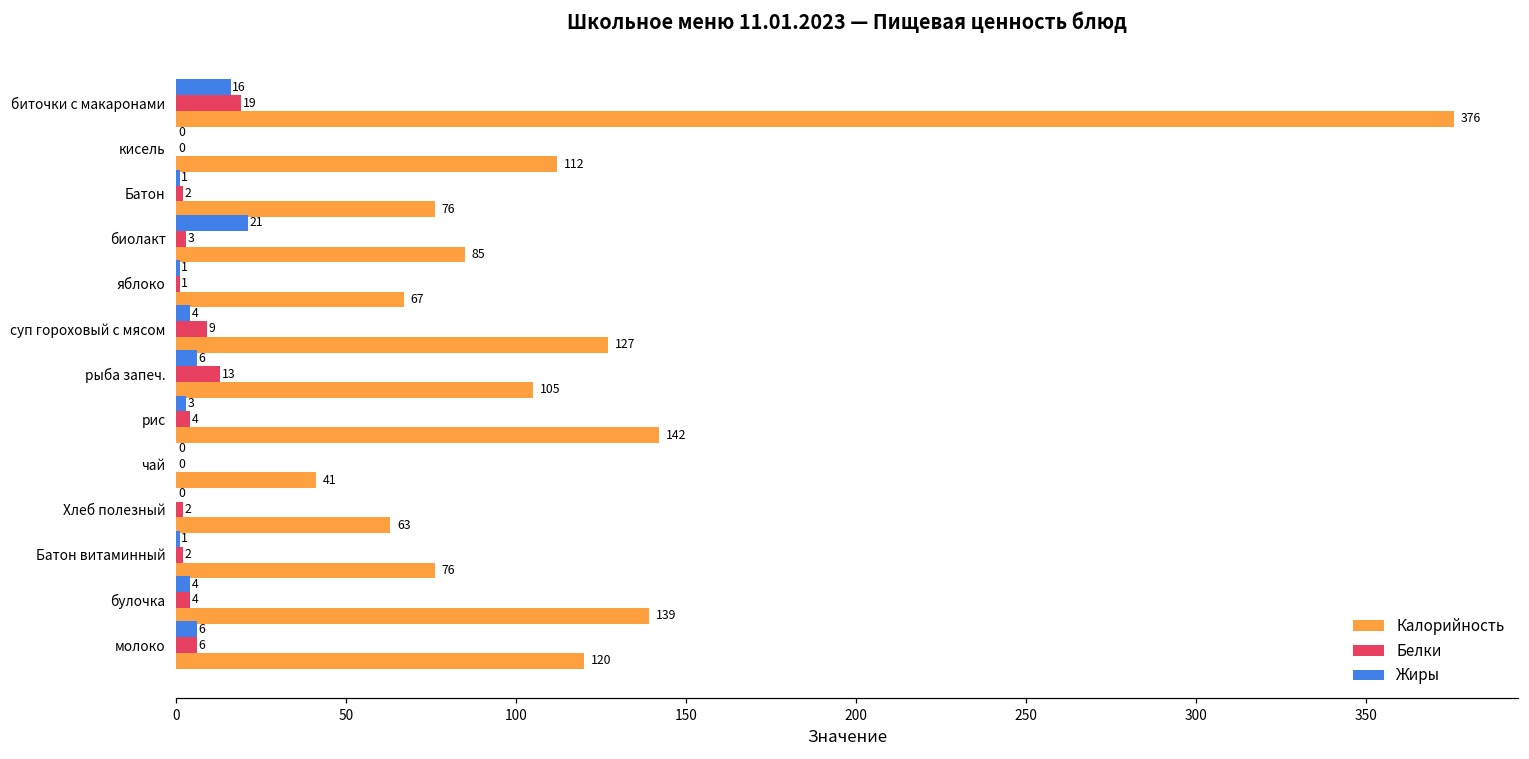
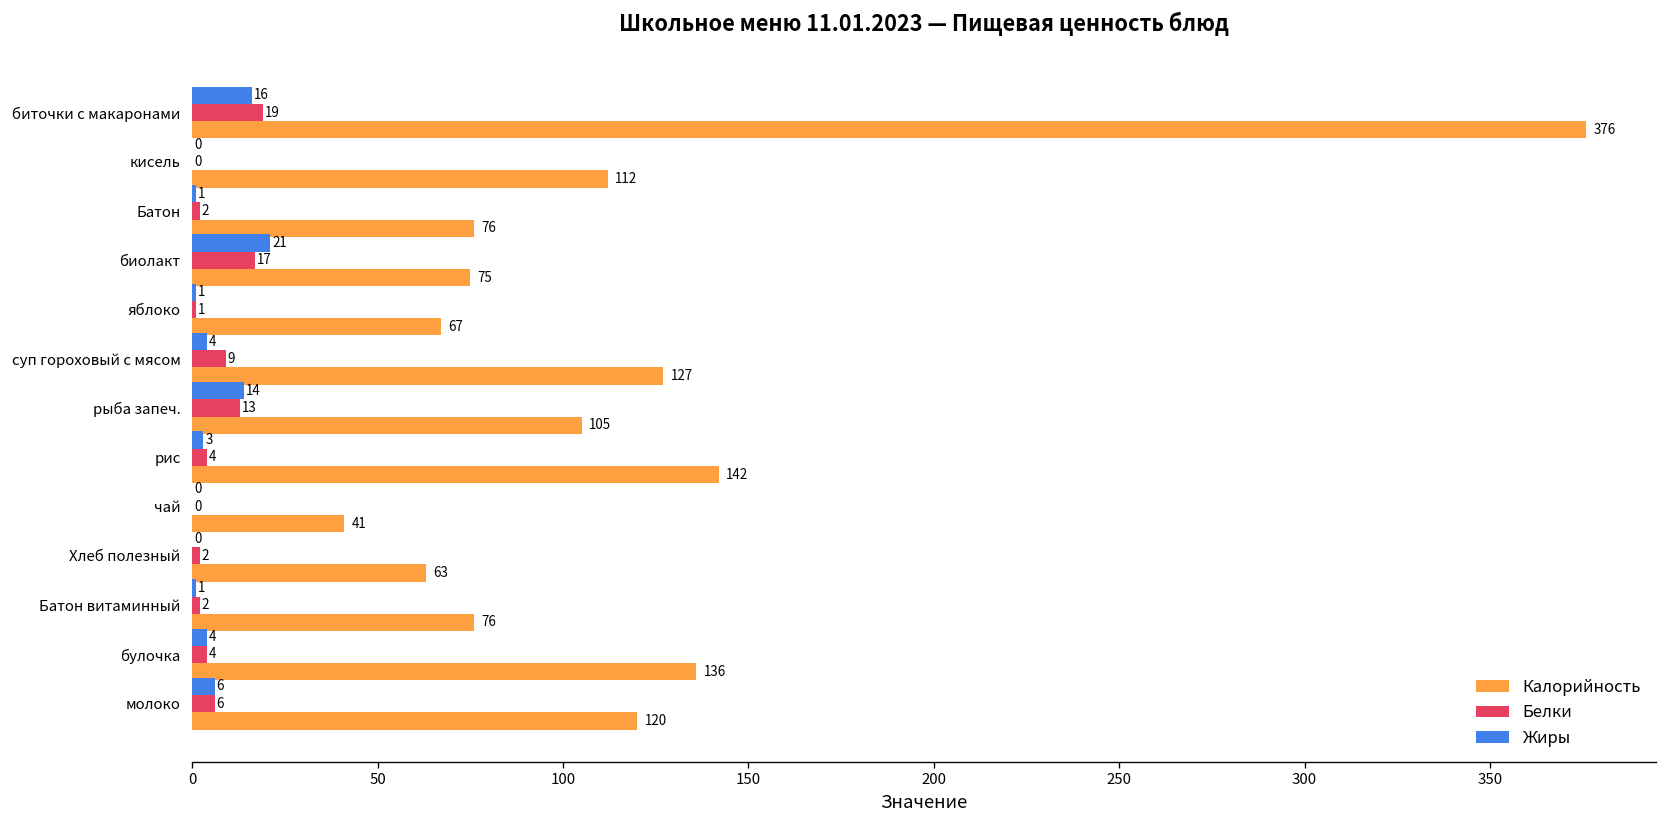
  {
    "Калорийность": {
      "биточки с макаронами": 376,
      "кисель": 112,
      "Батон": 76,
-     "биолакт": 85,
+     "биолакт": 75,
      "яблоко": 67,
      "суп гороховый с мясом": 127,
      "рыба запеч.": 105,
      "рис": 142,
      "чай": 41,
      "Хлеб полезный": 63,
      "Батон витаминный": 76,
-     "булочка": 139,
+     "булочка": 136,
      "молоко": 120
    },
    "Белки": {
      "биточки с макаронами": 19,
      "кисель": 0,
      "Батон": 2,
-     "биолакт": 3,
+     "биолакт": 17,
      "яблоко": 1,
      "суп гороховый с мясом": 9,
      "рыба запеч.": 13,
      "рис": 4,
      "чай": 0,
      "Хлеб полезный": 2,
      "Батон витаминный": 2,
      "булочка": 4,
      "молоко": 6
    },
    "Жиры": {
      "биточки с макаронами": 16,
      "кисель": 0,
      "Батон": 1,
      "биолакт": 21,
      "яблоко": 1,
      "суп гороховый с мясом": 4,
-     "рыба запеч.": 6,
+     "рыба запеч.": 14,
      "рис": 3,
      "чай": 0,
      "Хлеб полезный": 0,
      "Батон витаминный": 1,
      "булочка": 4,
      "молоко": 6
    }
  }
